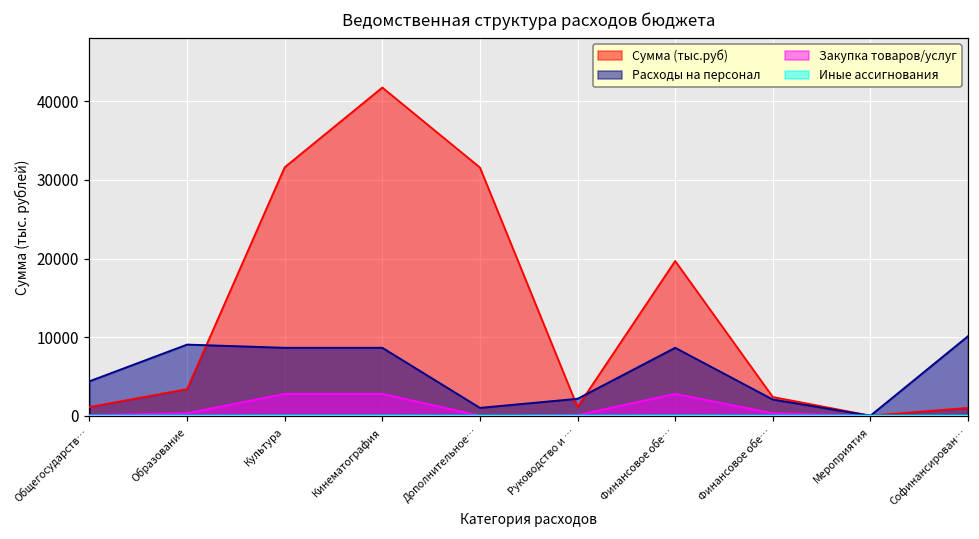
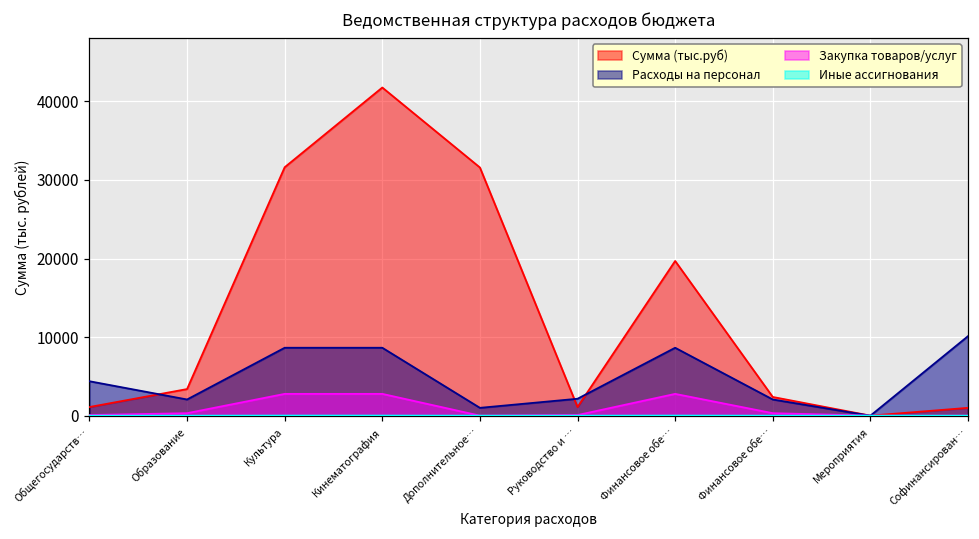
  {
    "Сумма (тыс.руб)": {
      "Общегосударств…": 1000,
      "Образование": 3000,
      "Культура": 32000,
      "Кинематография": 42000,
      "Дополнительное…": 32000,
      "Руководство и …": 1000,
      "Софинансирован…": 1000
    },
    "Расходы на персонал": {
      "Общегосударств…": 4000,
-     "Образование": 9000,
+     "Образование": 2000,
      "Культура": 9000,
      "Кинематография": 9000,
      "Дополнительное…": 1000,
      "Руководство и …": 2000,
      "Софинансирован…": 10000
    },
    "Закупка товаров/услуг": {
      "Культура": 3000,
      "Кинематография": 3000
    },
    "Иные ассигнования": {
      "Культура": 0,
      "Кинематография": 0
    }
  }
